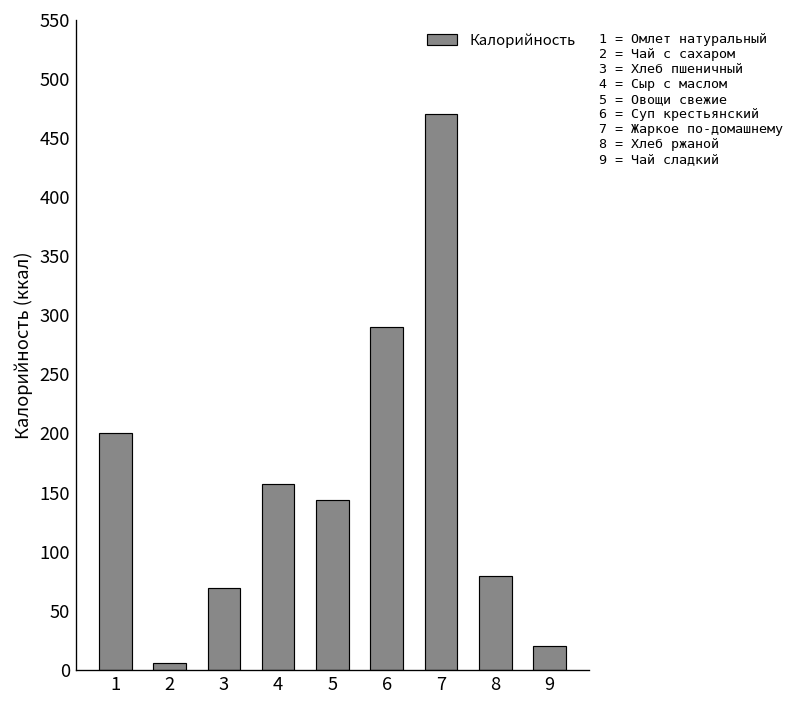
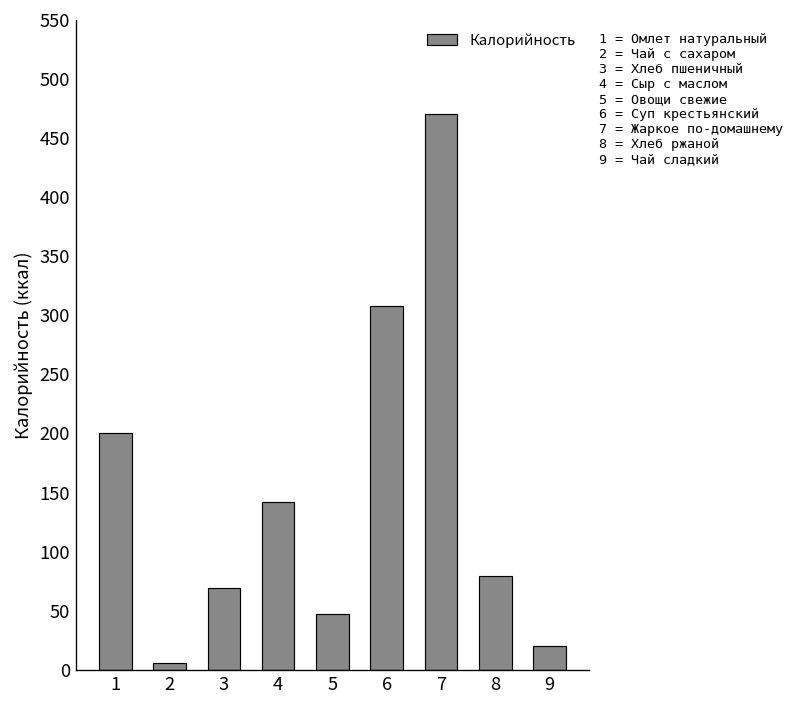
  {
    "1": 200,
    "2": 10,
    "3": 70,
-   "4": 160,
-   "5": 140,
-   "6": 290,
+   "4": 140,
+   "5": 50,
+   "6": 310,
    "7": 470,
    "8": 80,
    "9": 20
  }
